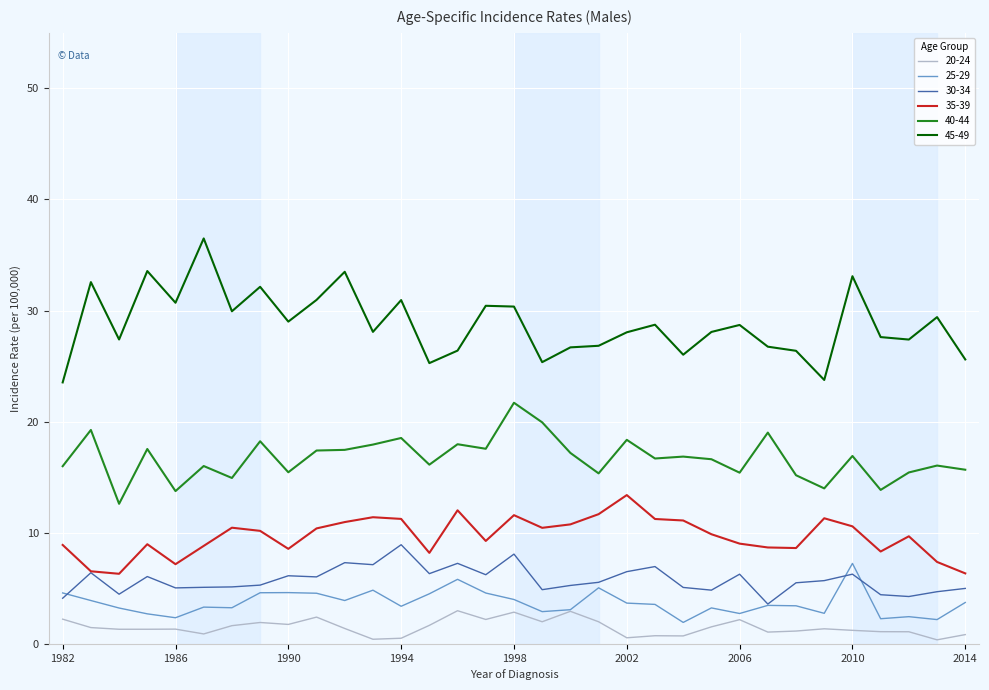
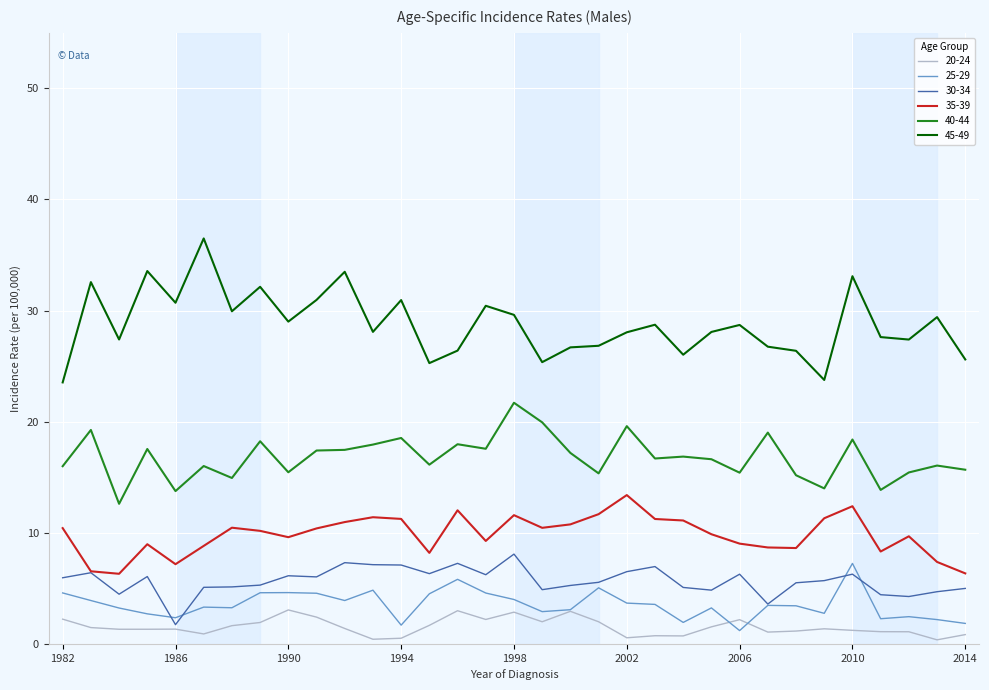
  {
    "20-24": {
      "1982": 2.2,
      "1986": 1.3,
-     "1990": 1.7,
+     "1990": 3.1,
      "1994": 0.5,
      "1998": 2.8,
      "2002": 0.5,
      "2006": 2.2,
      "2010": 1.2,
      "2014": 0.8
    },
    "25-29": {
      "1982": 4.6,
      "1986": 2.3,
      "1990": 4.6,
-     "1994": 3.4,
+     "1994": 1.7,
      "1998": 4.0,
      "2002": 3.7,
-     "2006": 2.7,
+     "2006": 1.2,
      "2010": 7.2,
-     "2014": 3.7
+     "2014": 1.8
    },
    "30-34": {
-     "1982": 4.1,
-     "1986": 5.0,
+     "1982": 5.9,
+     "1986": 1.7,
      "1990": 6.1,
-     "1994": 8.9,
+     "1994": 7.1,
      "1998": 8.1,
      "2002": 6.5,
      "2006": 6.3,
      "2010": 6.3,
      "2014": 5.0
    },
    "35-39": {
-     "1982": 8.9,
+     "1982": 10.4,
      "1986": 7.2,
-     "1990": 8.5,
+     "1990": 9.6,
      "1994": 11.2,
      "1998": 11.6,
      "2002": 13.4,
      "2006": 9.0,
-     "2010": 10.6,
+     "2010": 12.4,
      "2014": 6.3
    },
    "40-44": {
      "1982": 16.0,
      "1986": 13.7,
      "1990": 15.4,
      "1994": 18.5,
      "1998": 21.7,
-     "2002": 18.4,
+     "2002": 19.6,
      "2006": 15.4,
-     "2010": 16.9,
+     "2010": 18.4,
      "2014": 15.7
    },
    "45-49": {
      "1982": 23.5,
      "1986": 30.7,
      "1990": 29.0,
      "1994": 30.9,
-     "1998": 30.4,
+     "1998": 29.6,
      "2002": 28.0,
      "2006": 28.7,
      "2010": 33.1,
      "2014": 25.6
    }
  }
